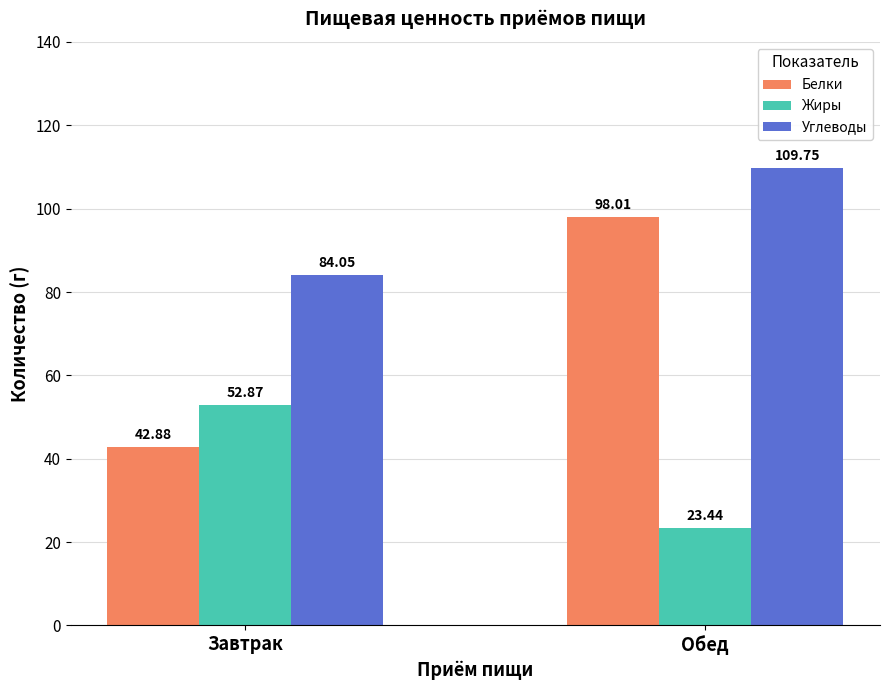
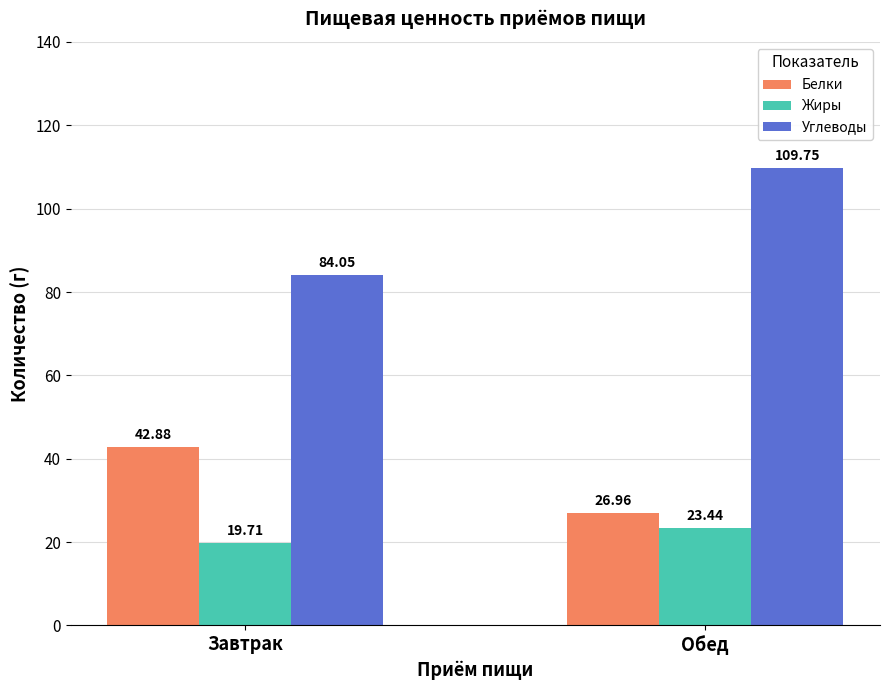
  {
    "Белки": {
      "Завтрак": 42.88,
-     "Обед": 98.01
+     "Обед": 26.96
    },
    "Жиры": {
-     "Завтрак": 52.87,
+     "Завтрак": 19.71,
      "Обед": 23.44
    },
    "Углеводы": {
      "Завтрак": 84.05,
      "Обед": 109.75
    }
  }
